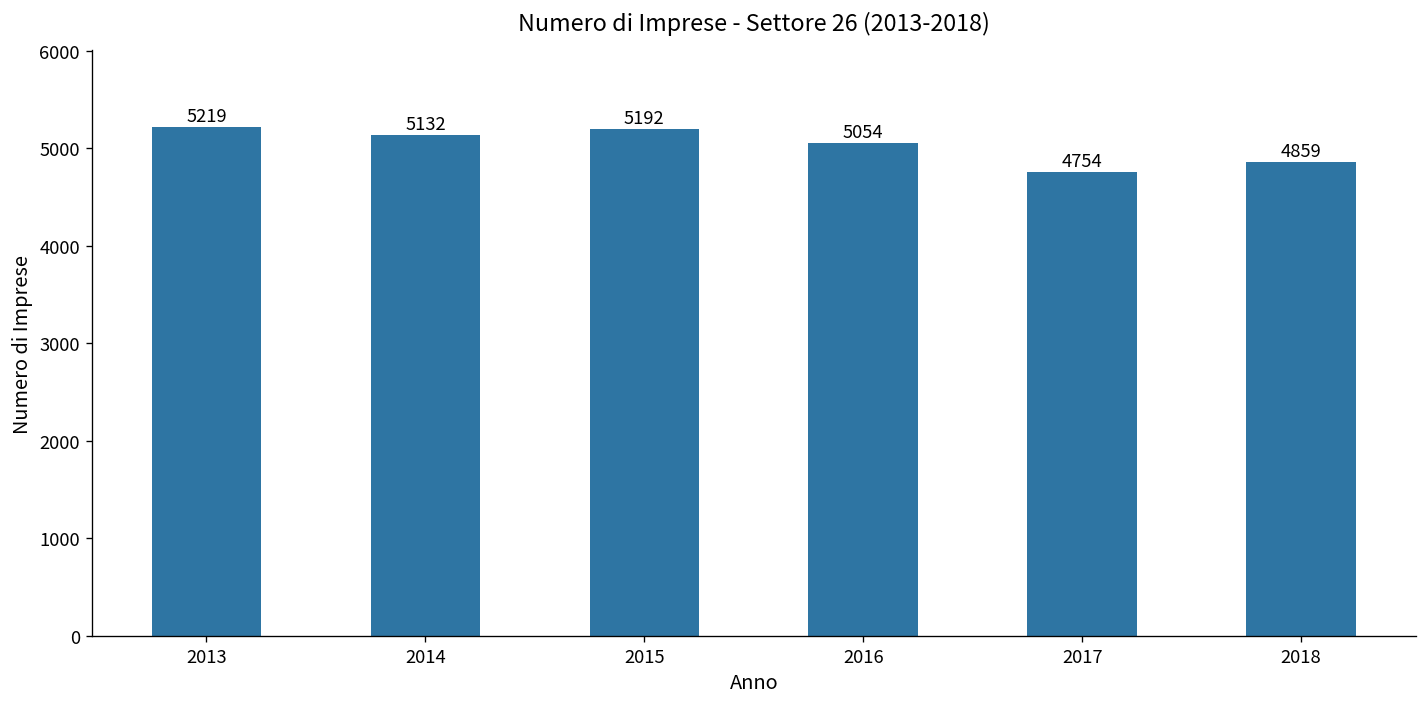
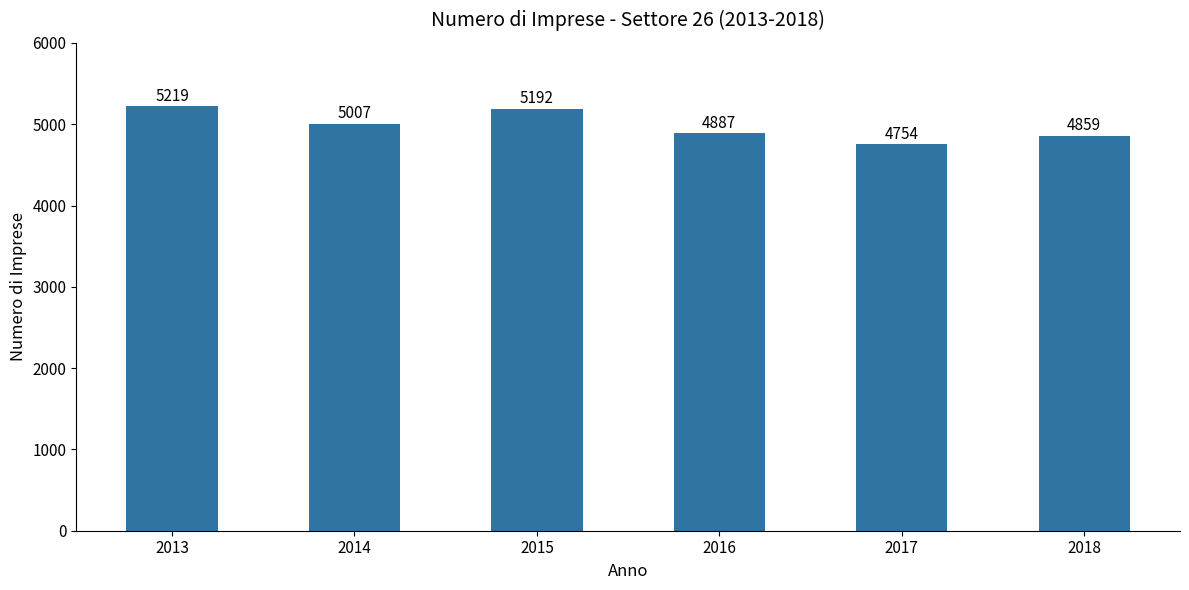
  {
    "2013": 5219,
-   "2014": 5132,
+   "2014": 5007,
    "2015": 5192,
-   "2016": 5054,
+   "2016": 4887,
    "2017": 4754,
    "2018": 4859
  }
